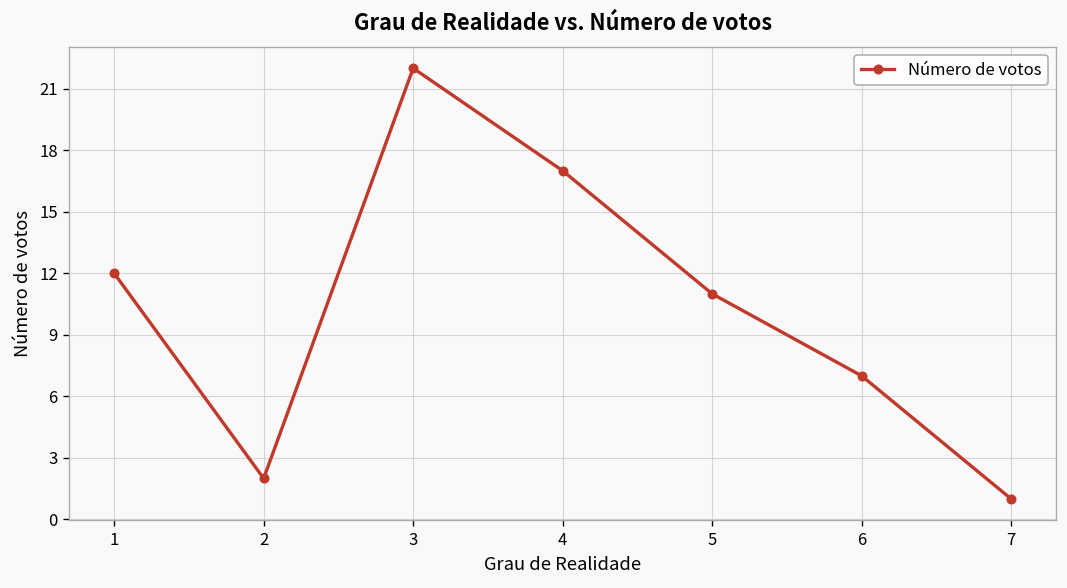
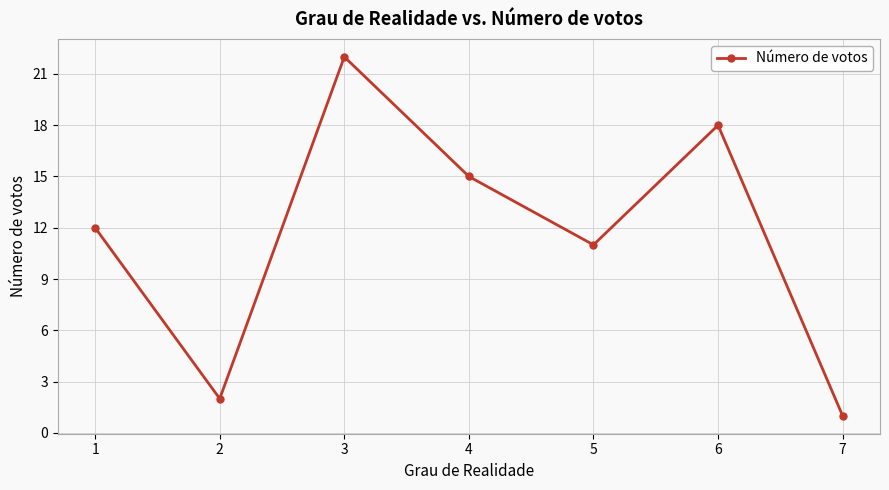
  {
    "1": 12,
    "2": 2,
    "3": 22,
-   "4": 17,
+   "4": 15,
    "5": 11,
-   "6": 7,
+   "6": 18,
    "7": 1
  }
